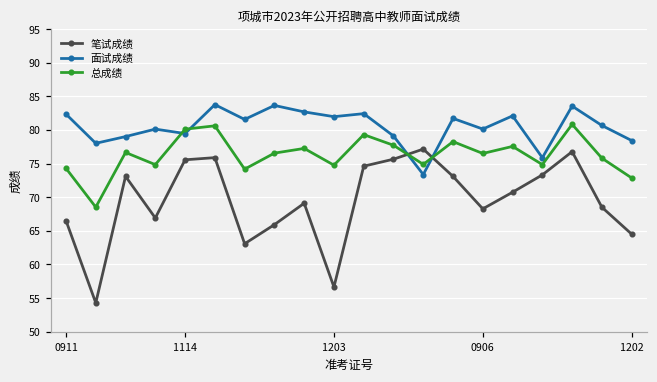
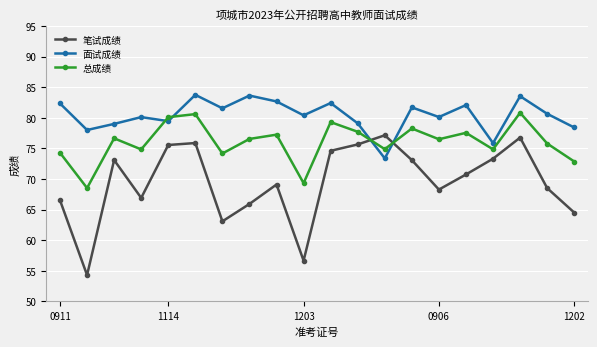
  {
    "笔试成绩": {
      "0911": 67,
      "1114": 76,
      "1203": 57,
      "0906": 68,
      "1202": 65
    },
    "面试成绩": {
      "0911": 82,
      "1114": 79,
-     "1203": 82,
+     "1203": 80,
      "0906": 80,
      "1202": 78
    },
    "总成绩": {
      "0911": 74,
      "1114": 80,
-     "1203": 75,
+     "1203": 69,
      "0906": 77,
      "1202": 73
    }
  }
